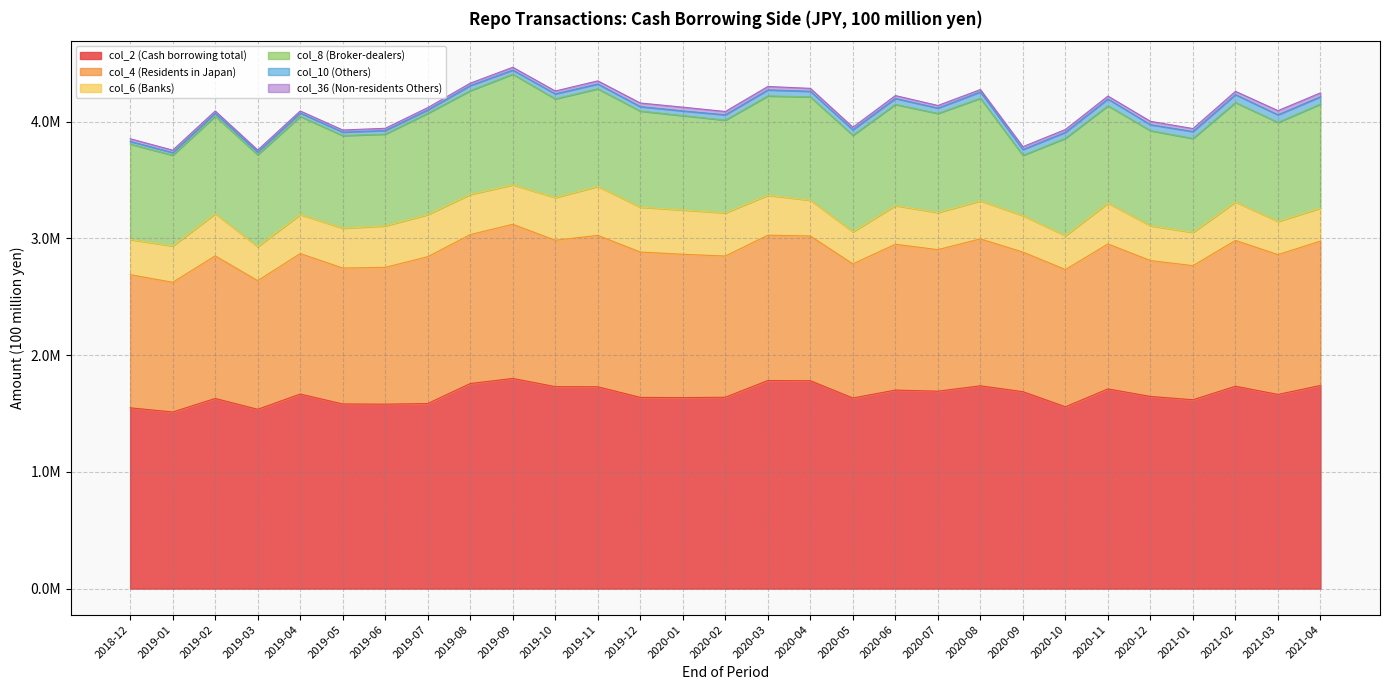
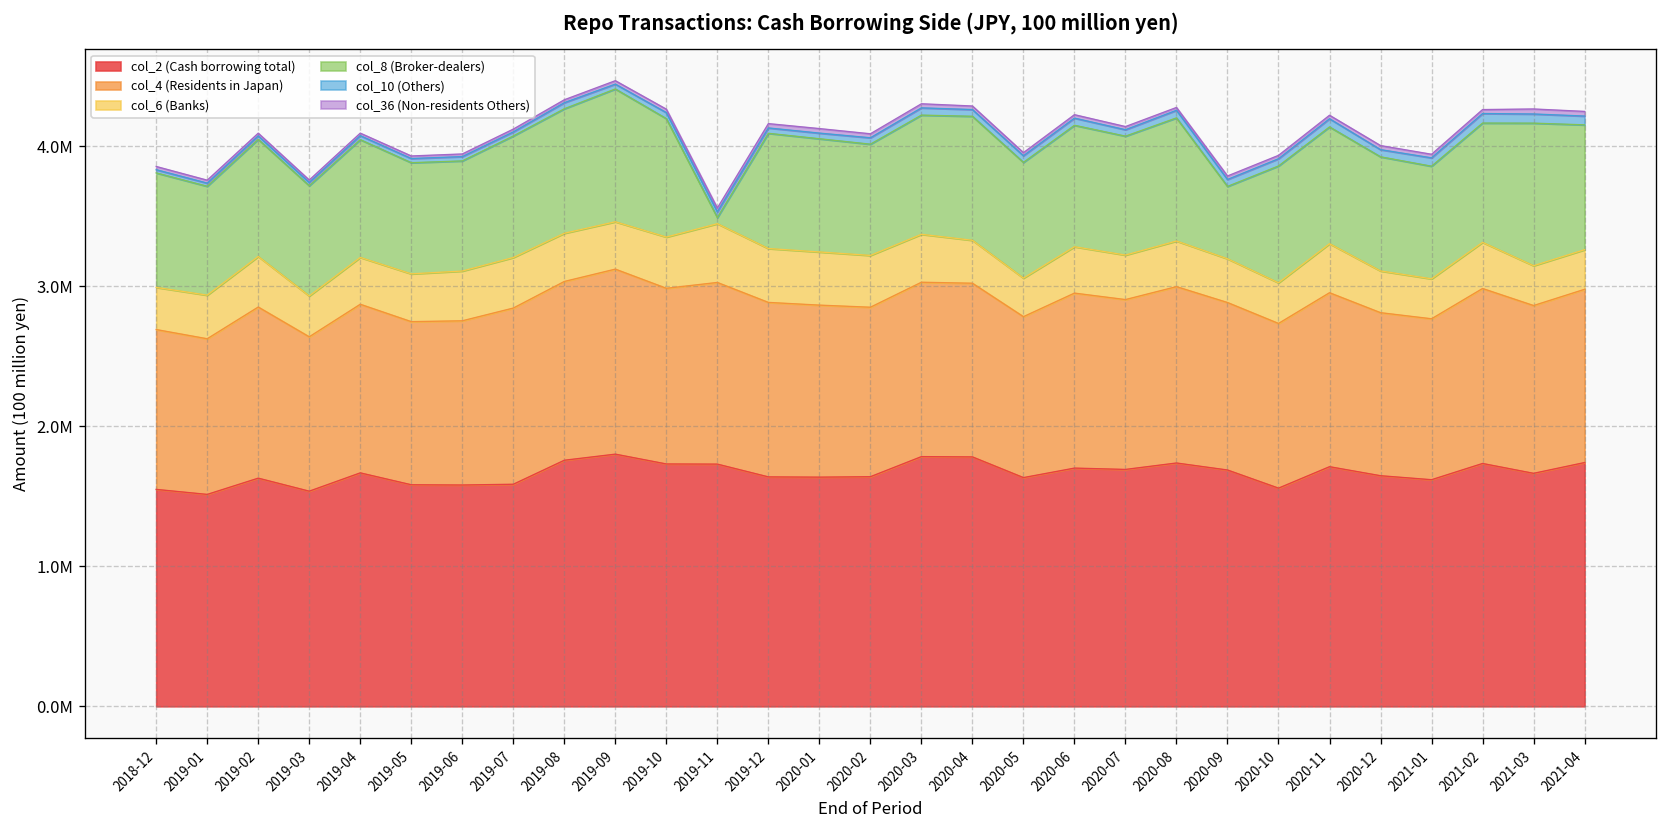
  {
    "col_2 (Cash borrowing total)": {
      "2018-12": 1550000,
      "2019-01": 1510000,
      "2019-02": 1630000,
      "2019-03": 1540000,
      "2019-04": 1670000,
      "2019-05": 1580000,
      "2019-06": 1580000,
      "2019-07": 1590000,
      "2019-08": 1760000,
      "2019-09": 1800000,
      "2019-10": 1730000,
      "2019-11": 1730000,
      "2019-12": 1640000,
      "2020-01": 1640000,
      "2020-02": 1640000,
      "2020-03": 1780000,
      "2020-04": 1780000,
      "2020-05": 1630000,
      "2020-06": 1700000,
      "2020-07": 1690000,
      "2020-08": 1740000,
      "2020-09": 1690000,
      "2020-10": 1560000,
      "2020-11": 1710000,
      "2020-12": 1650000,
      "2021-01": 1620000,
      "2021-02": 1730000,
      "2021-03": 1660000,
      "2021-04": 1740000
    },
    "col_8 (Broker-dealers)": {
      "2018-12": 820000,
      "2019-01": 780000,
      "2019-02": 840000,
      "2019-03": 790000,
      "2019-04": 840000,
      "2019-05": 790000,
      "2019-06": 790000,
      "2019-07": 870000,
      "2019-08": 890000,
      "2019-09": 950000,
      "2019-10": 850000,
-     "2019-11": 840000,
+     "2019-11": 40000,
      "2019-12": 820000,
      "2020-01": 810000,
      "2020-02": 790000,
      "2020-03": 850000,
      "2020-04": 890000,
      "2020-05": 830000,
      "2020-06": 870000,
      "2020-07": 850000,
      "2020-08": 880000,
      "2020-09": 520000,
      "2020-10": 830000,
      "2020-11": 830000,
      "2020-12": 810000,
      "2021-01": 800000,
      "2021-02": 850000,
-     "2021-03": 850000,
+     "2021-03": 1020000,
      "2021-04": 890000
    },
    "col_10 (Others)": {
      "2018-12": 20000,
      "2019-09": 30000,
      "2019-10": 40000,
      "2019-11": 40000,
      "2019-12": 40000,
      "2020-01": 40000,
      "2020-02": 50000,
      "2020-03": 50000,
      "2020-04": 50000,
      "2020-05": 50000,
      "2020-06": 50000,
      "2020-07": 50000,
      "2020-09": 50000,
      "2020-10": 50000,
      "2020-11": 60000,
      "2020-12": 50000,
      "2021-01": 60000,
      "2021-02": 70000,
      "2021-03": 70000,
      "2021-04": 60000
    },
    "col_36 (Non-residents Others)": {
      "2018-12": 20000,
      "2019-09": 20000,
      "2019-10": 20000,
      "2019-11": 30000,
      "2019-12": 30000,
      "2020-01": 30000,
      "2020-02": 30000,
      "2020-03": 30000,
      "2020-04": 30000,
      "2020-05": 20000,
      "2020-06": 20000,
      "2020-07": 20000,
      "2020-09": 20000,
      "2020-10": 20000,
      "2020-11": 20000,
      "2020-12": 30000,
      "2021-01": 30000,
      "2021-02": 30000,
      "2021-03": 40000,
      "2021-04": 30000
    }
  }
